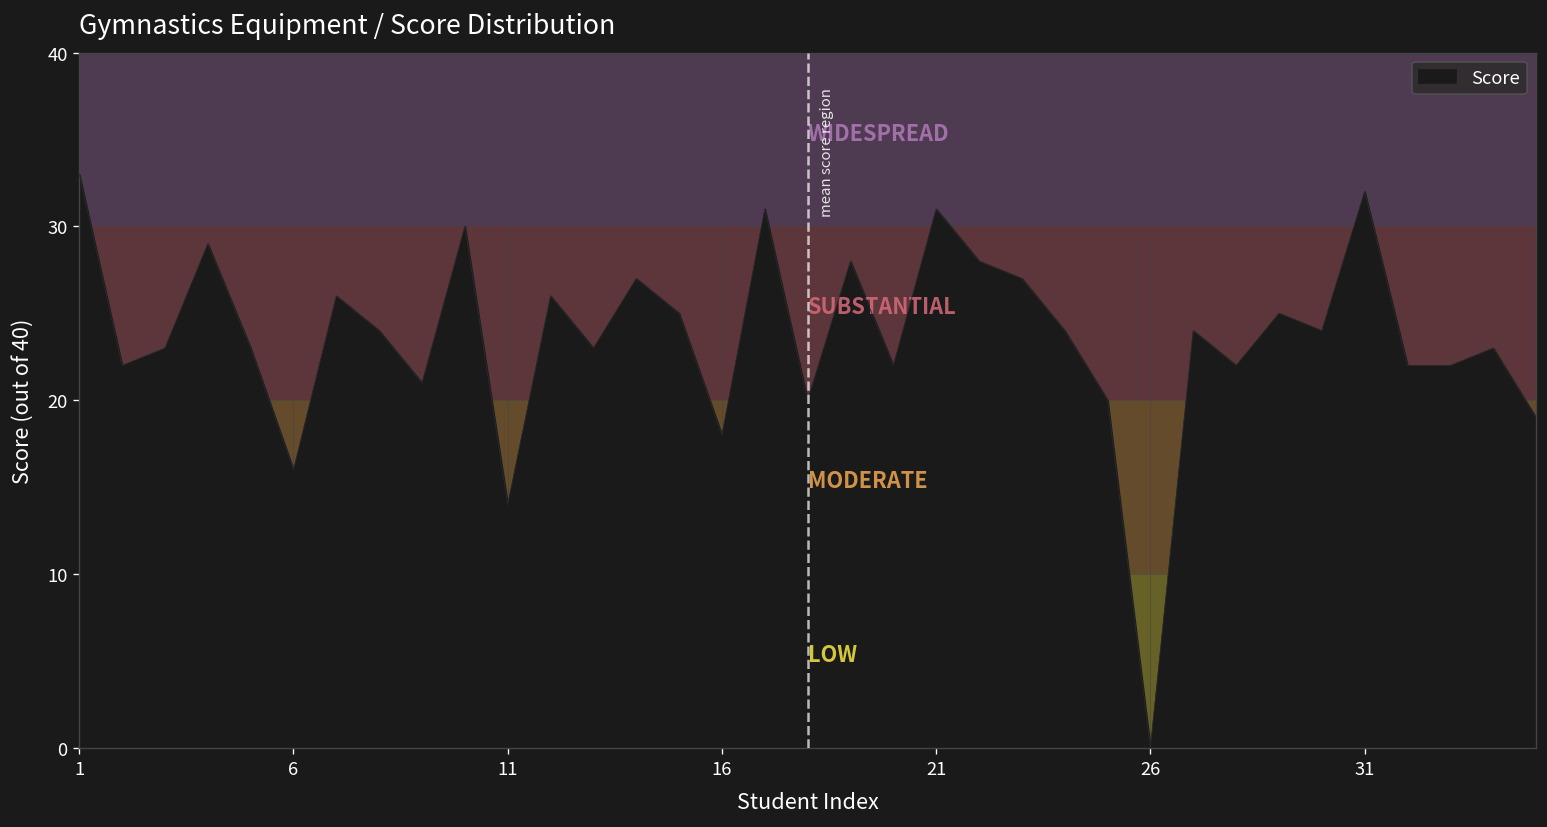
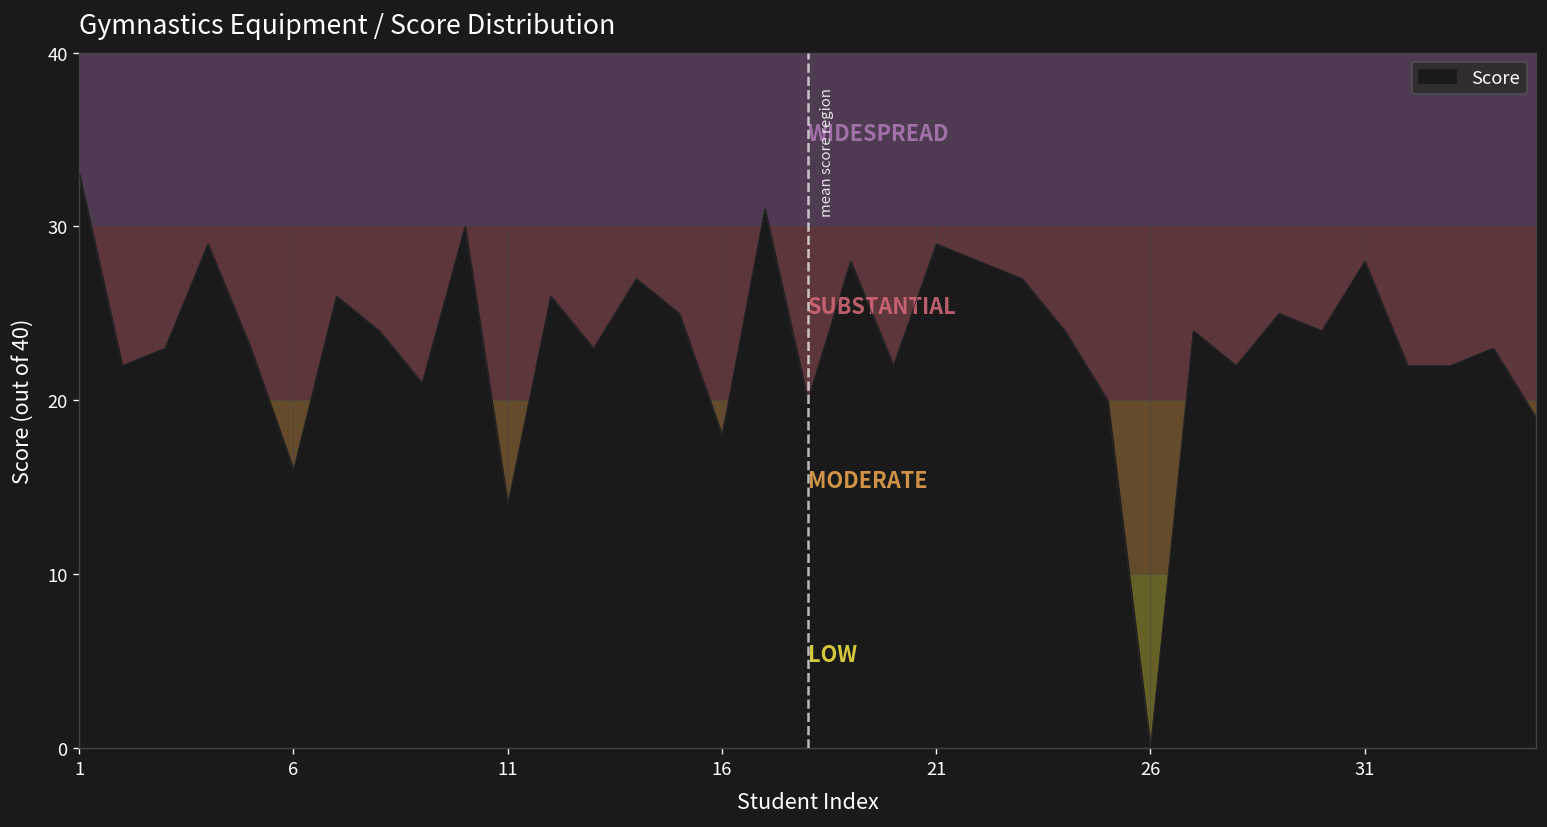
  {
    "1": 33,
    "6": 16,
    "11": 14,
    "16": 18,
-   "21": 31,
+   "21": 29,
    "26": 0,
-   "31": 32
+   "31": 28
  }
